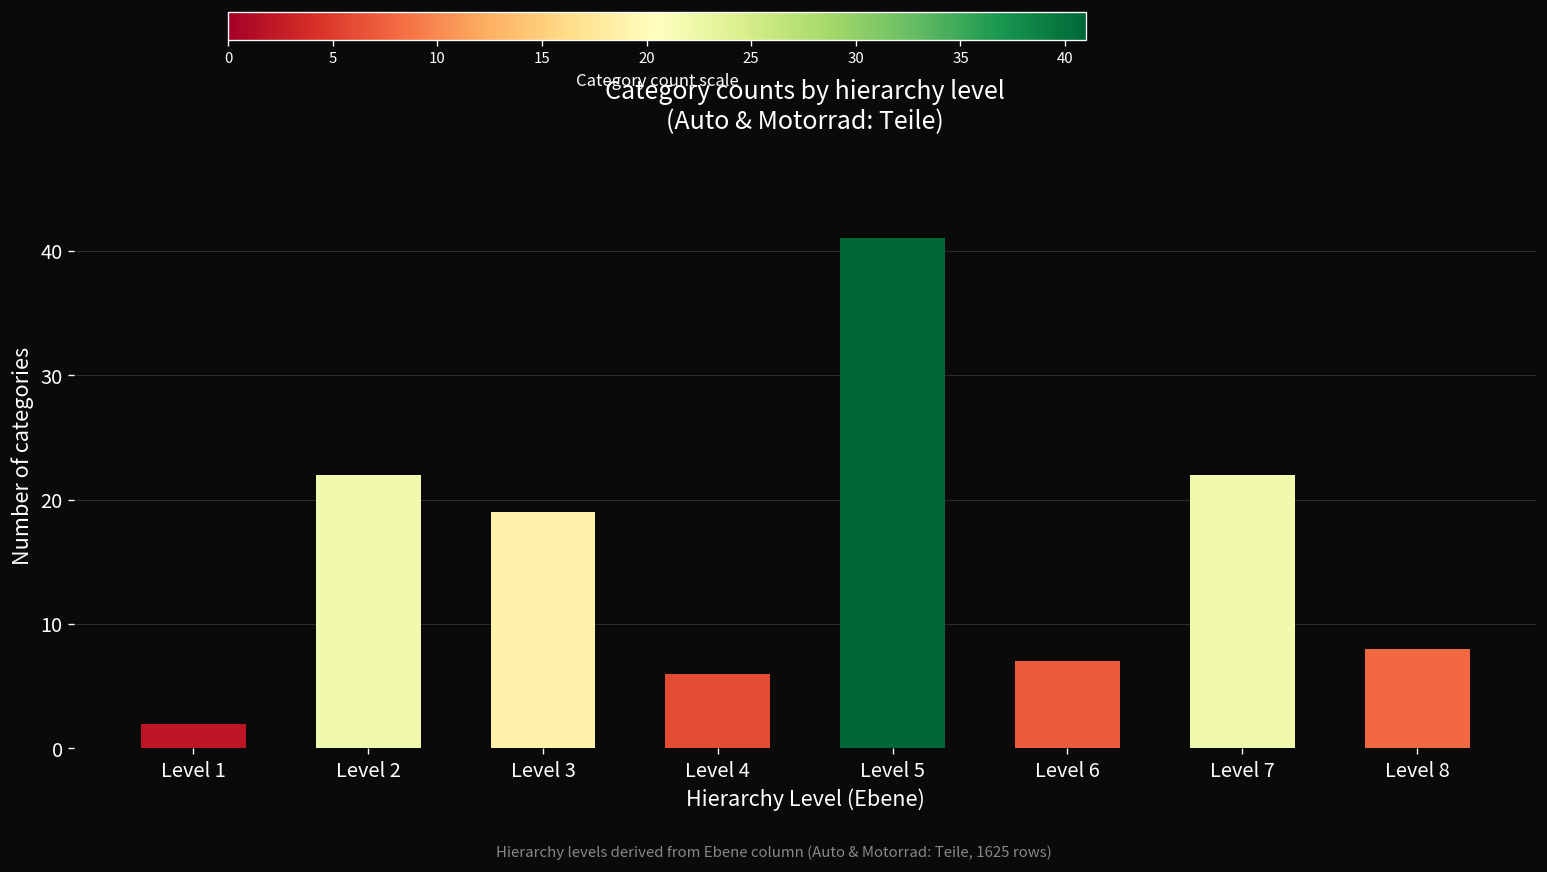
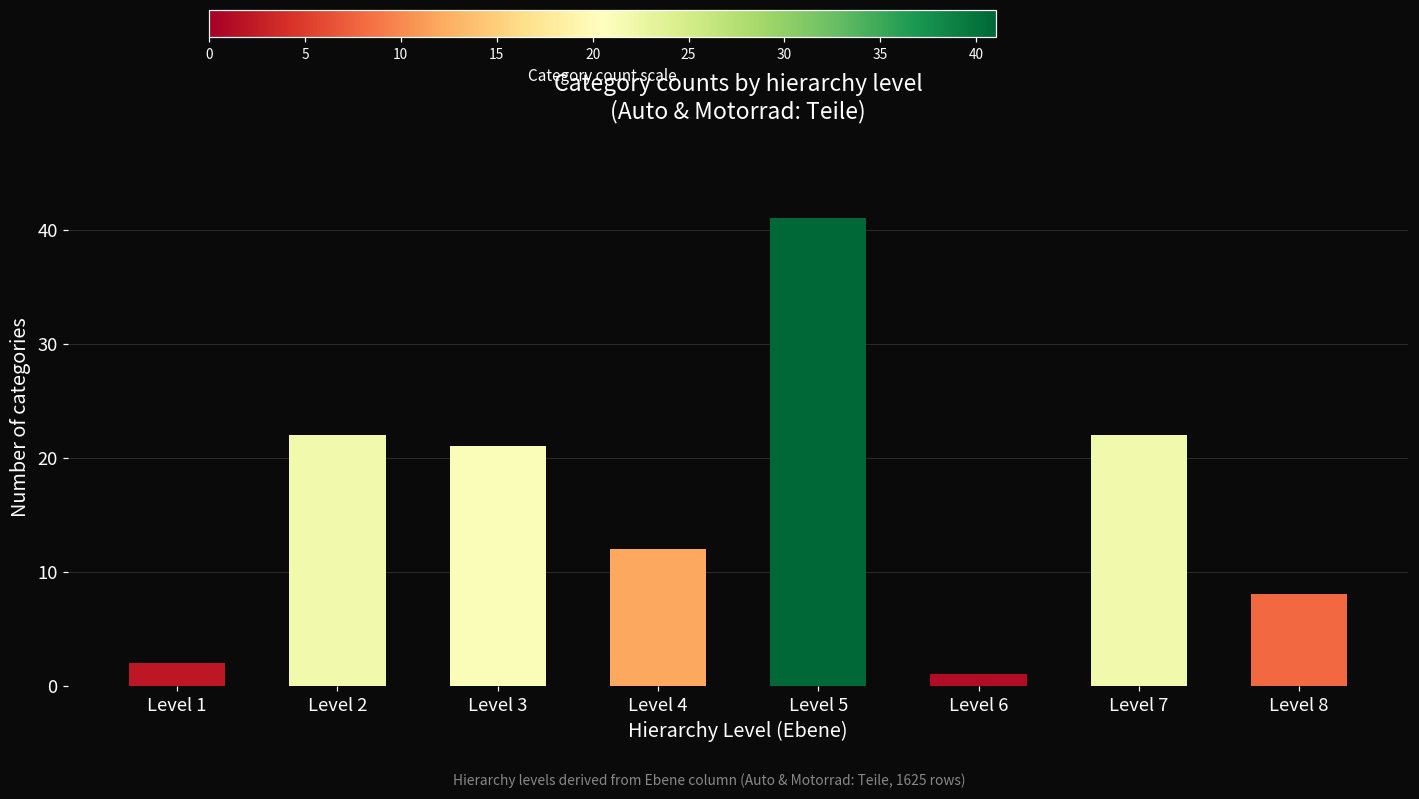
  {
    "Level 1": 2,
    "Level 2": 22,
-   "Level 3": 19,
-   "Level 4": 6,
+   "Level 3": 21,
+   "Level 4": 12,
    "Level 5": 41,
-   "Level 6": 7,
+   "Level 6": 1,
    "Level 7": 22,
    "Level 8": 8
  }
